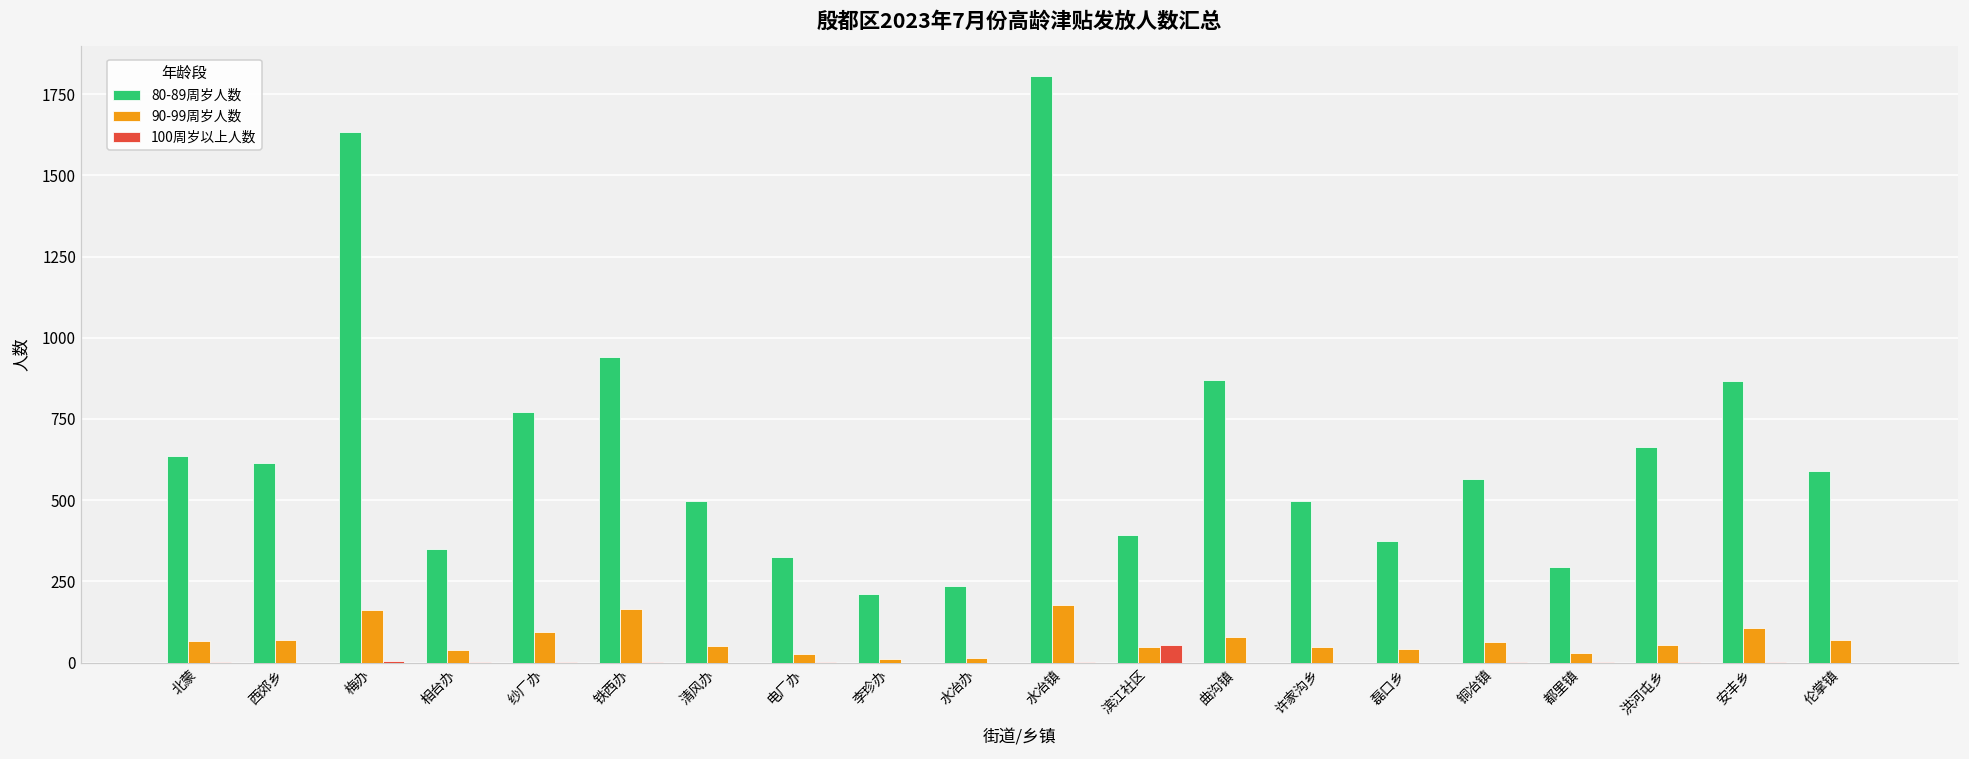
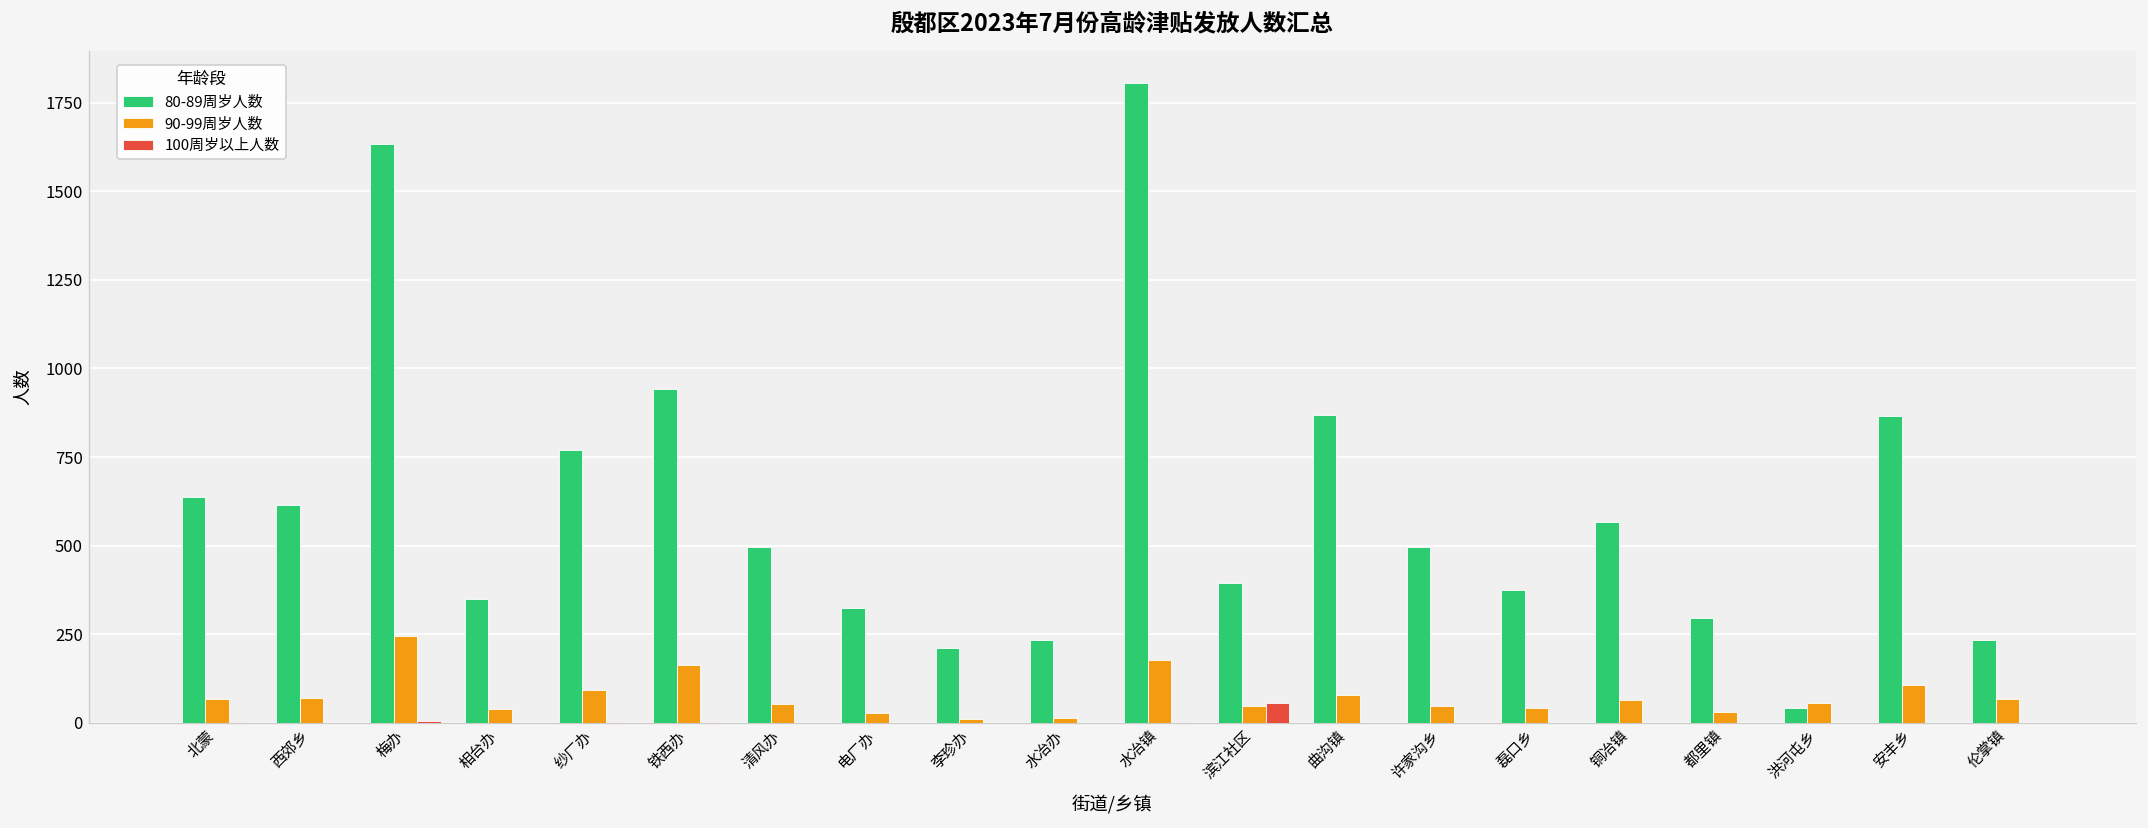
  {
    "80-89周岁人数": {
      "北蒙": 640,
      "西郊乡": 620,
      "梅办": 1630,
      "相台办": 350,
      "纱厂办": 770,
      "铁西办": 940,
      "清风办": 500,
      "电厂办": 320,
      "李珍办": 210,
      "水冶办": 240,
      "水冶镇": 1810,
      "滨江社区": 390,
      "曲沟镇": 870,
      "许家沟乡": 500,
      "磊口乡": 380,
      "铜冶镇": 570,
      "都里镇": 300,
-     "洪河屯乡": 660,
+     "洪河屯乡": 40,
      "安丰乡": 870,
-     "伦掌镇": 590
+     "伦掌镇": 240
    },
    "90-99周岁人数": {
      "北蒙": 70,
      "西郊乡": 70,
-     "梅办": 160,
+     "梅办": 240,
      "相台办": 40,
      "纱厂办": 90,
      "铁西办": 160,
      "清风办": 50,
      "电厂办": 30,
      "李珍办": 10,
      "水冶办": 10,
      "水冶镇": 180,
      "滨江社区": 50,
      "曲沟镇": 80,
      "许家沟乡": 50,
      "磊口乡": 40,
      "铜冶镇": 70,
      "都里镇": 30,
      "洪河屯乡": 60,
      "安丰乡": 110,
      "伦掌镇": 70
    },
    "100周岁以上人数": {
      "西郊乡": 0,
      "清风办": 0,
      "李珍办": 0,
      "水冶办": 0,
      "滨江社区": 60,
      "曲沟镇": 0,
      "许家沟乡": 0,
      "磊口乡": 0,
      "伦掌镇": 0
    }
  }
